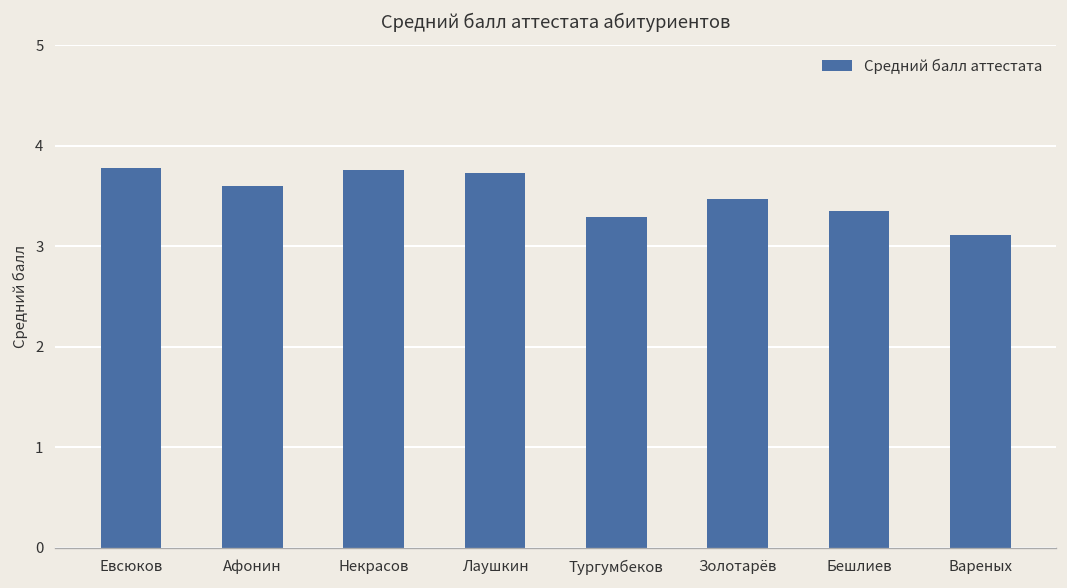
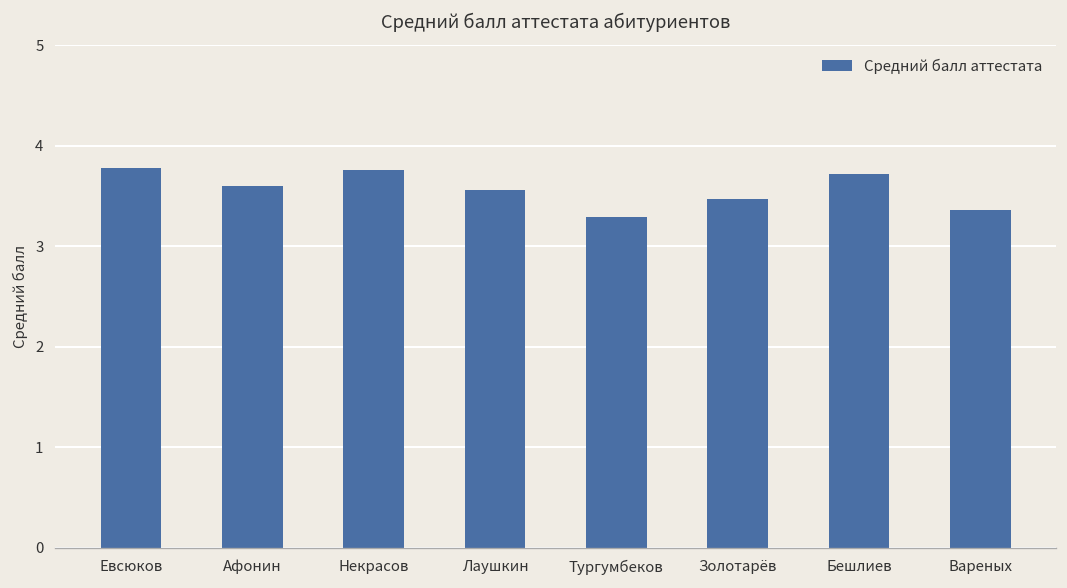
  {
    "Евсюков": 3.8,
    "Афонин": 3.6,
    "Некрасов": 3.8,
-   "Лаушкин": 3.7,
+   "Лаушкин": 3.6,
    "Тургумбеков": 3.3,
    "Золотарёв": 3.5,
-   "Бешлиев": 3.4,
-   "Вареных": 3.1
+   "Бешлиев": 3.7,
+   "Вареных": 3.4
  }
